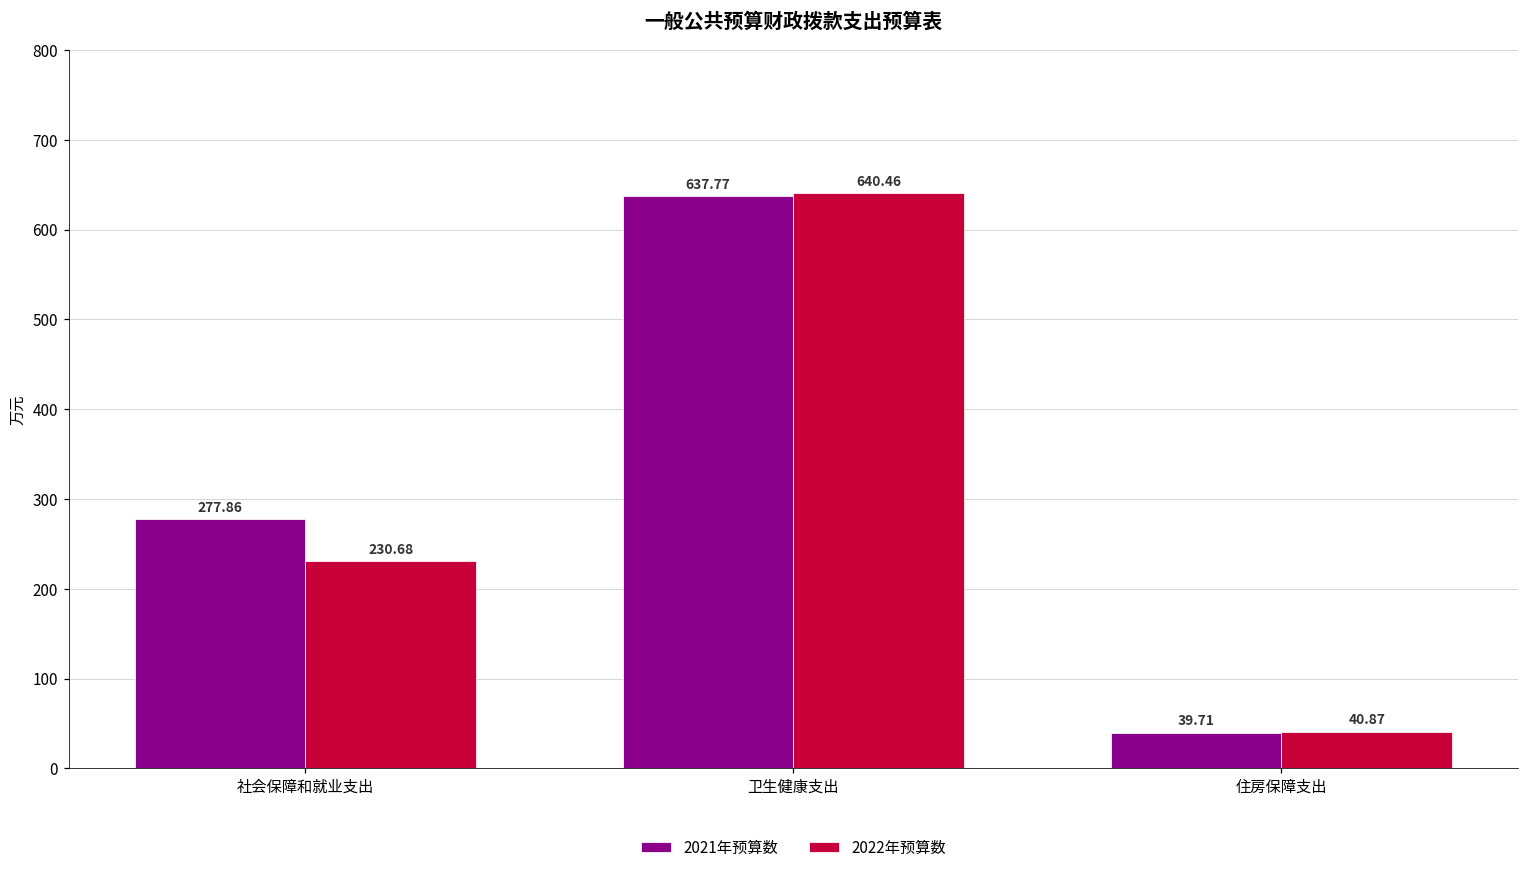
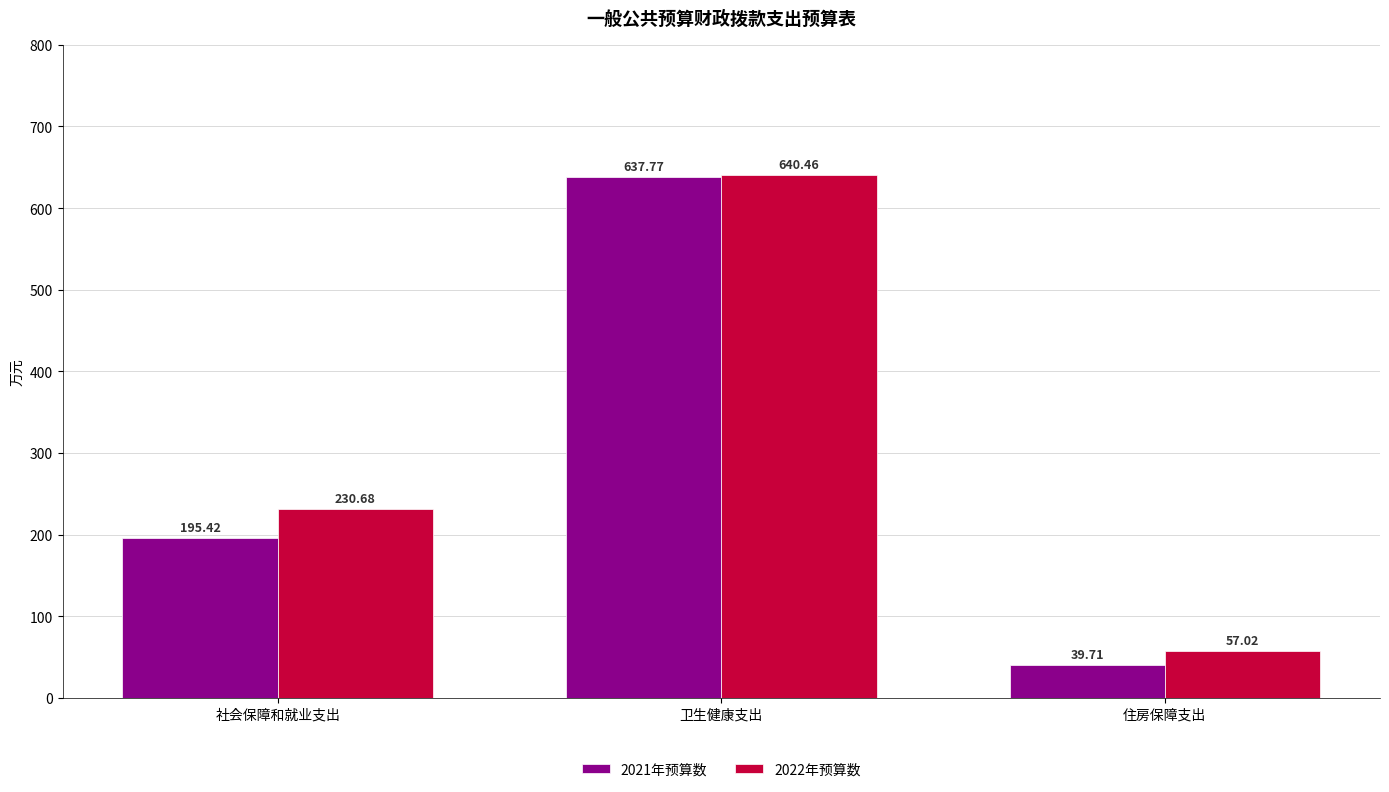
  {
    "2021年预算数": {
-     "社会保障和就业支出": 277.86,
+     "社会保障和就业支出": 195.42,
      "卫生健康支出": 637.77,
      "住房保障支出": 39.71
    },
    "2022年预算数": {
      "社会保障和就业支出": 230.68,
      "卫生健康支出": 640.46,
-     "住房保障支出": 40.87
+     "住房保障支出": 57.02
    }
  }
